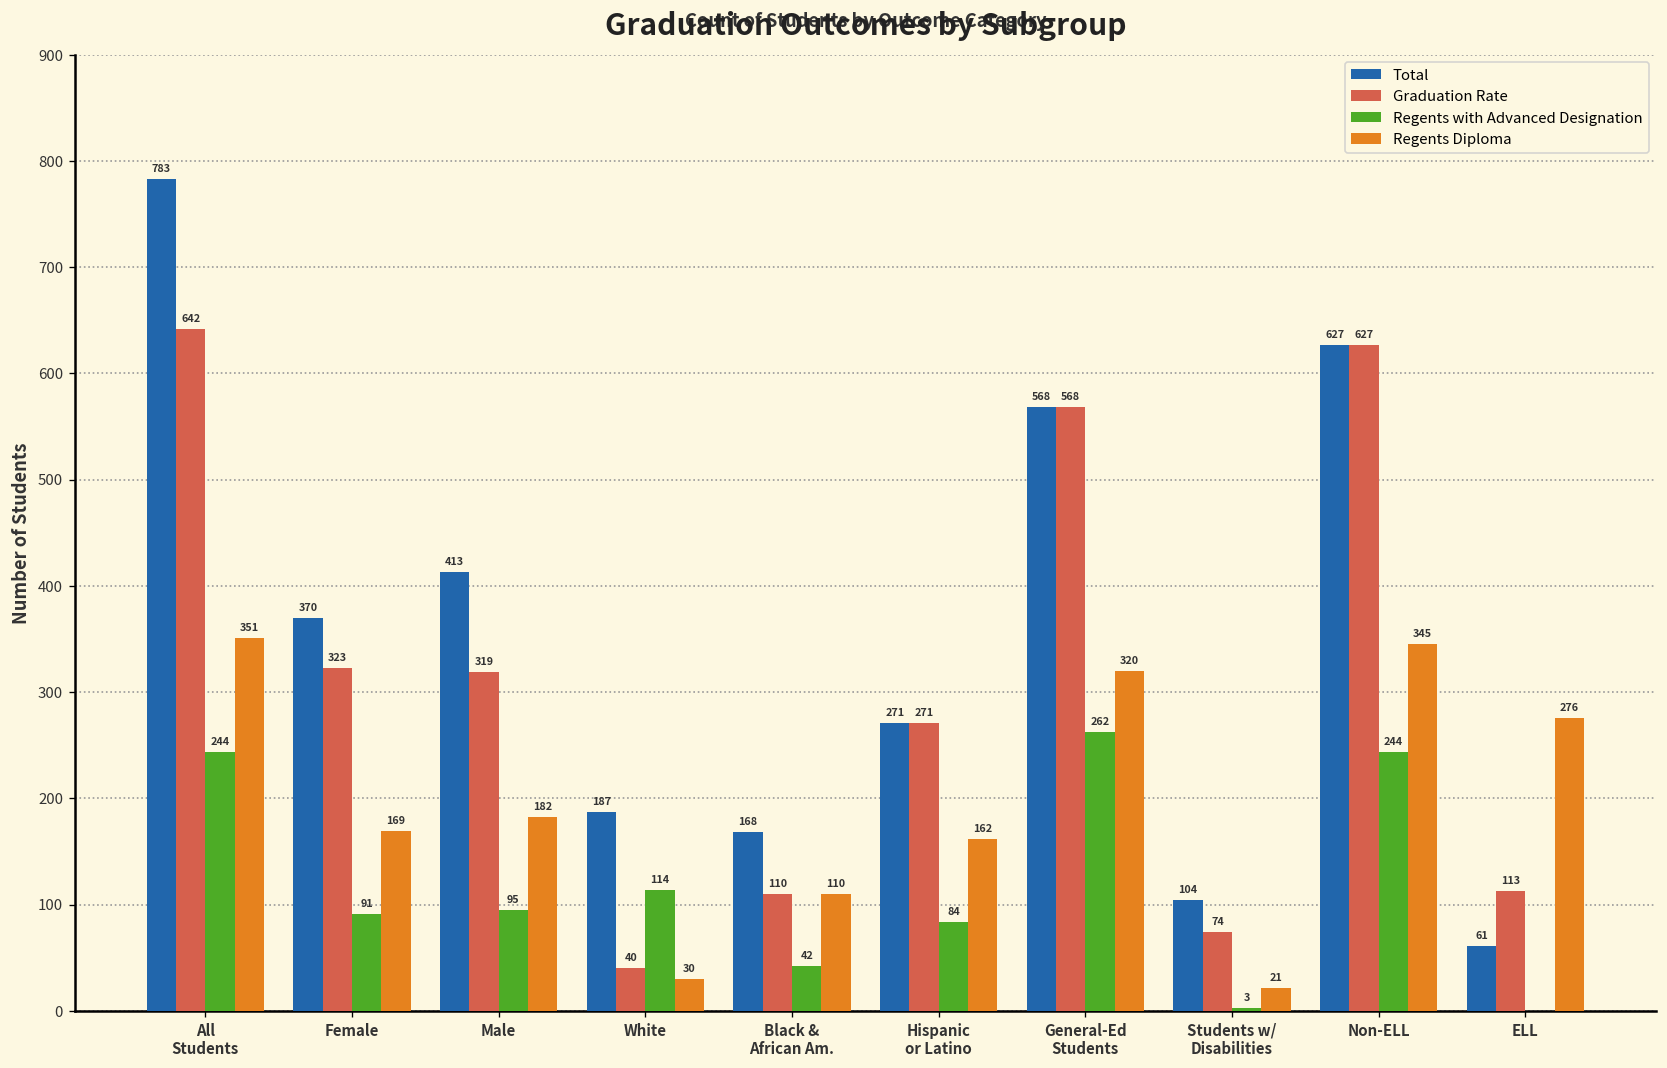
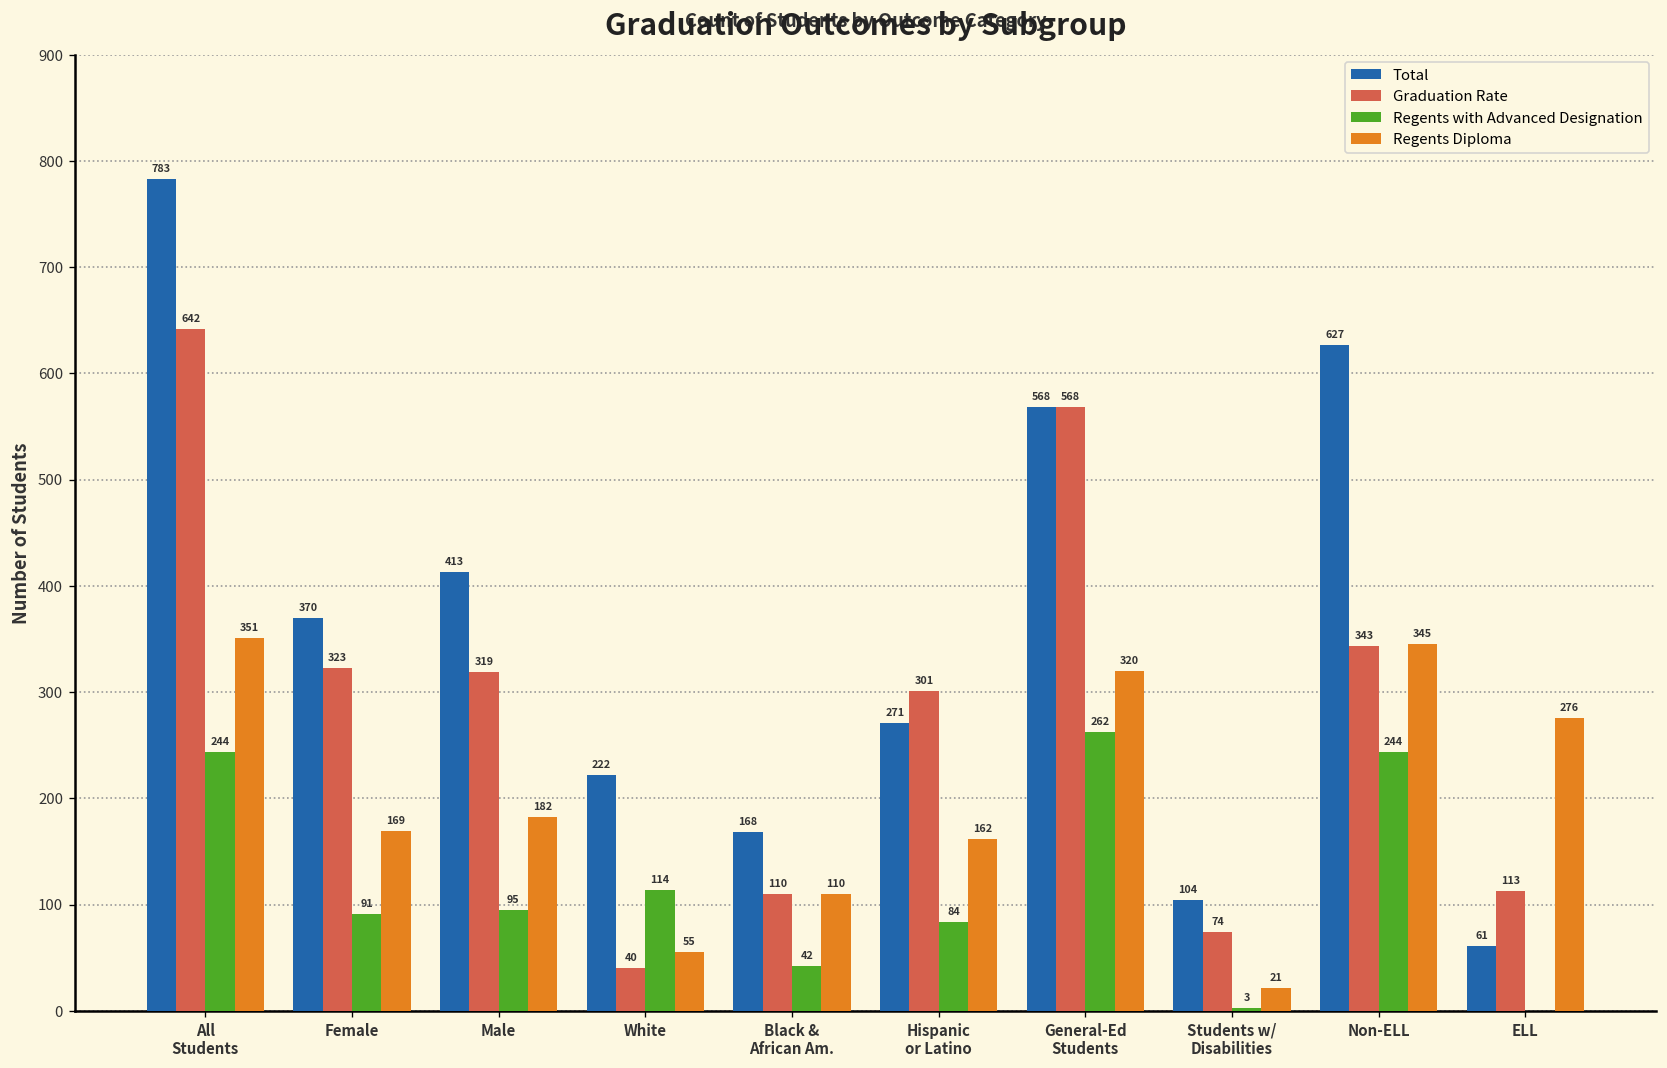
  {
    "Total": {
      "All Students": 783,
      "Female": 370,
      "Male": 413,
-     "White": 187,
+     "White": 222,
      "Black & African Am.": 168,
      "Hispanic or Latino": 271,
      "General-Ed Students": 568,
      "Students w/ Disabilities": 104,
      "Non-ELL": 627,
      "ELL": 61
    },
    "Graduation Rate": {
      "All Students": 642,
      "Female": 323,
      "Male": 319,
      "White": 40,
      "Black & African Am.": 110,
-     "Hispanic or Latino": 271,
+     "Hispanic or Latino": 301,
      "General-Ed Students": 568,
      "Students w/ Disabilities": 74,
-     "Non-ELL": 627,
+     "Non-ELL": 343,
      "ELL": 113
    },
    "Regents with Advanced Designation": {
      "All Students": 244,
      "Female": 91,
      "Male": 95,
      "White": 114,
      "Black & African Am.": 42,
      "Hispanic or Latino": 84,
      "General-Ed Students": 262,
      "Students w/ Disabilities": 3,
      "Non-ELL": 244
    },
    "Regents Diploma": {
      "All Students": 351,
      "Female": 169,
      "Male": 182,
-     "White": 30,
+     "White": 55,
      "Black & African Am.": 110,
      "Hispanic or Latino": 162,
      "General-Ed Students": 320,
      "Students w/ Disabilities": 21,
      "Non-ELL": 345,
      "ELL": 276
    }
  }
